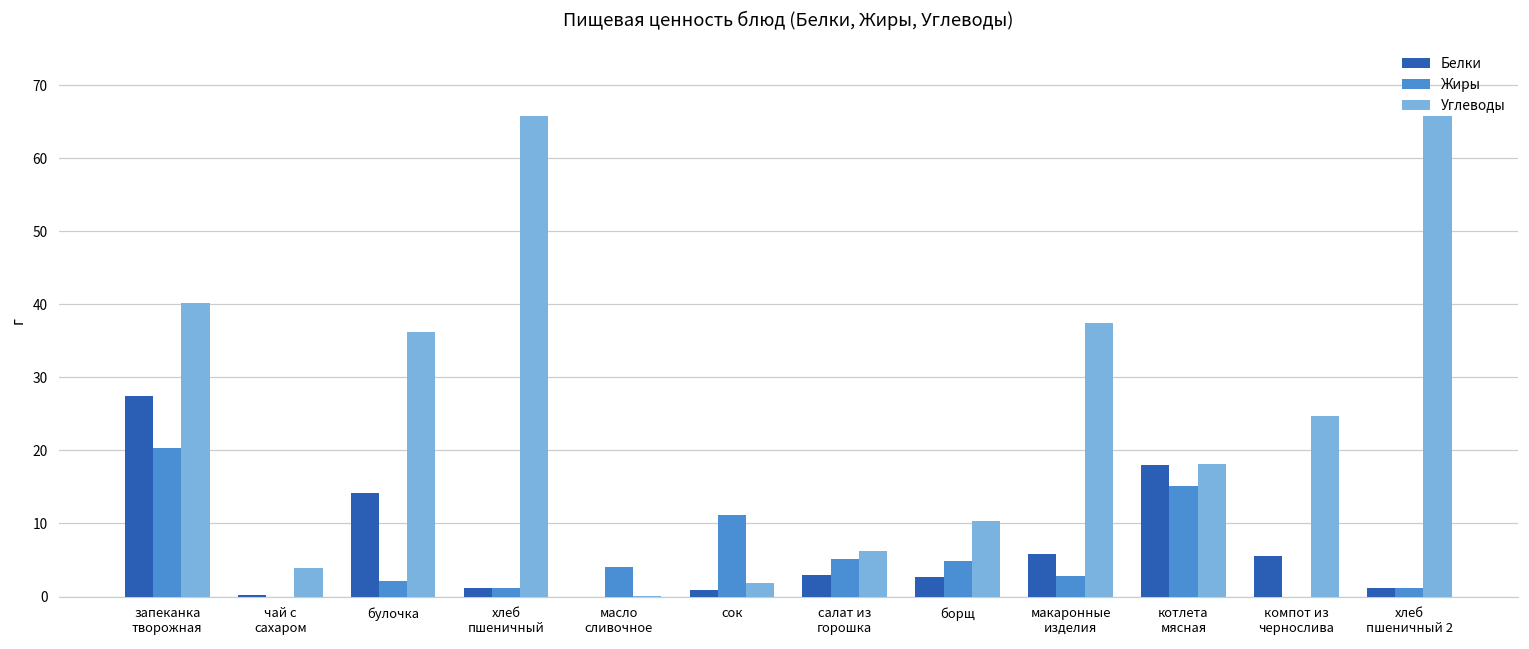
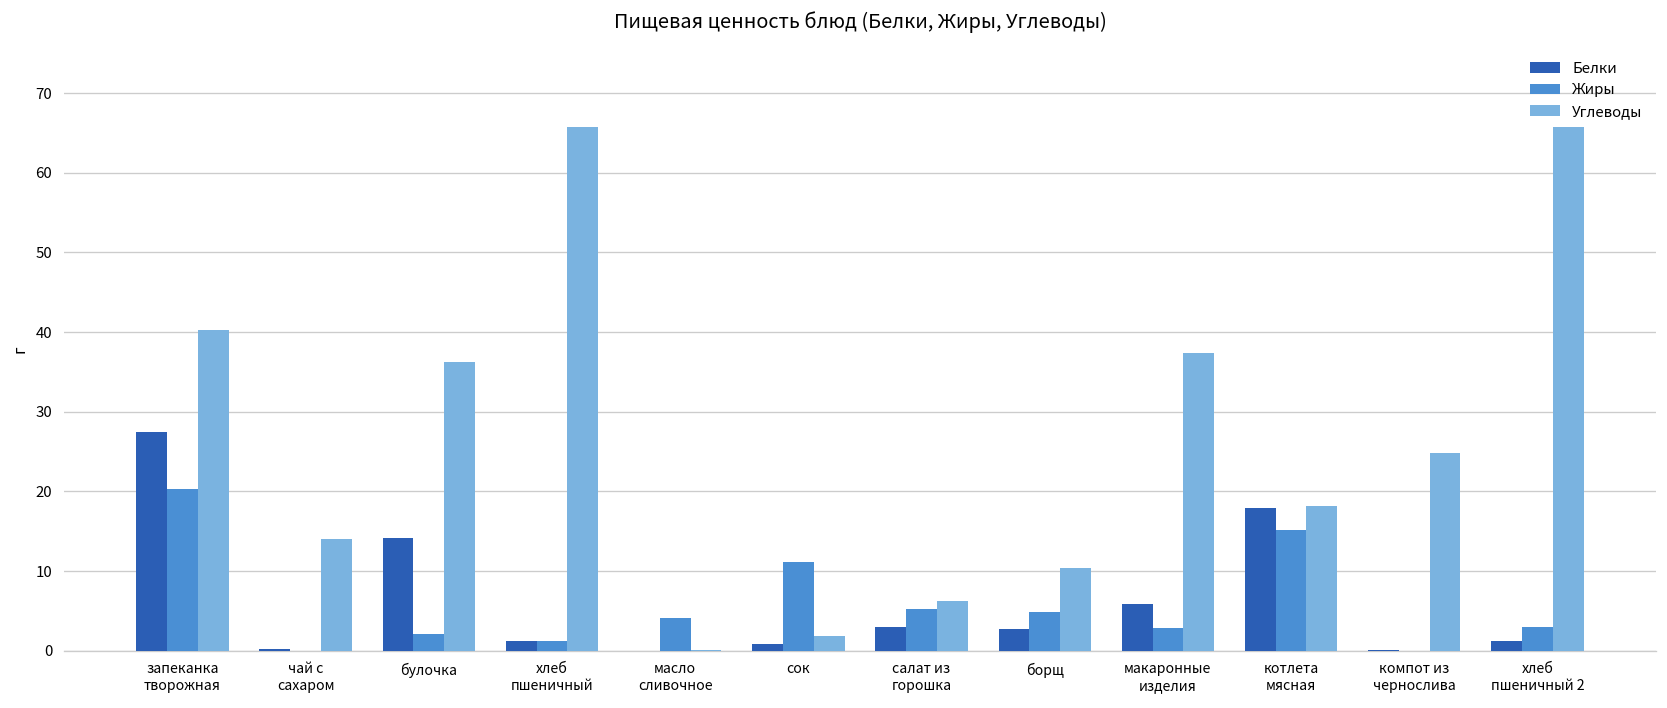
  {
    "Белки": {
      "запеканка творожная": 27,
      "булочка": 14,
      "хлеб пшеничный": 1,
      "масло сливочное": 0,
      "сок": 1,
      "салат из горошка": 3,
      "борщ": 3,
      "макаронные изделия": 6,
      "котлета мясная": 18,
-     "компот из чернослива": 6,
+     "компот из чернослива": 0,
      "хлеб пшеничный 2": 1
    },
    "Жиры": {
      "запеканка творожная": 20,
      "чай с сахаром": 0,
      "булочка": 2,
      "хлеб пшеничный": 1,
      "масло сливочное": 4,
      "сок": 11,
      "салат из горошка": 5,
      "борщ": 5,
      "макаронные изделия": 3,
      "котлета мясная": 15,
      "компот из чернослива": 0,
-     "хлеб пшеничный 2": 1
+     "хлеб пшеничный 2": 3
    },
    "Углеводы": {
      "запеканка творожная": 40,
-     "чай с сахаром": 4,
+     "чай с сахаром": 14,
      "булочка": 36,
      "хлеб пшеничный": 66,
      "сок": 2,
      "салат из горошка": 6,
      "борщ": 10,
      "макаронные изделия": 37,
      "котлета мясная": 18,
      "компот из чернослива": 25,
      "хлеб пшеничный 2": 66
    }
  }
